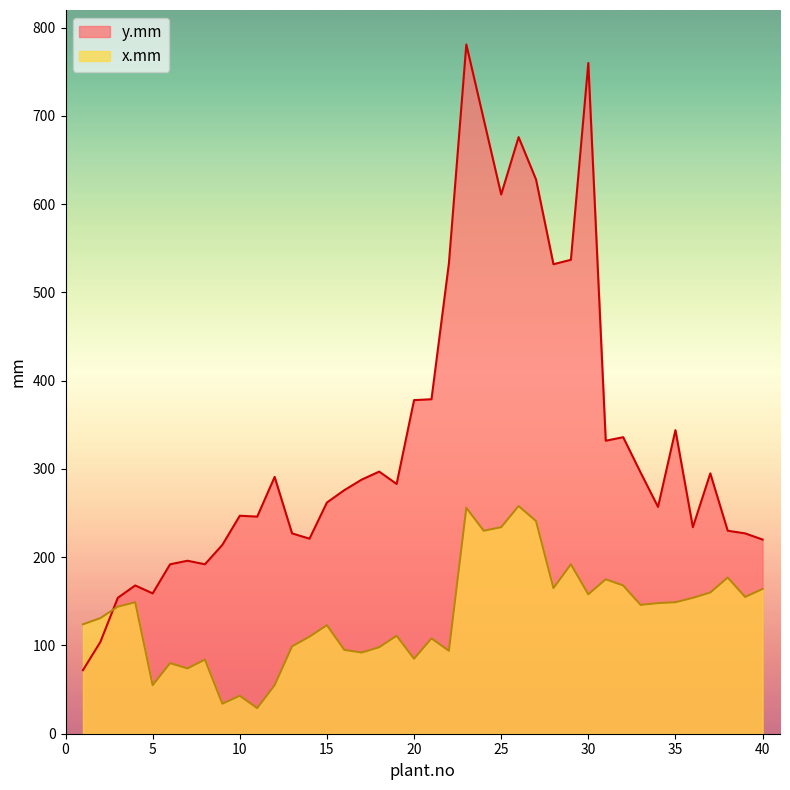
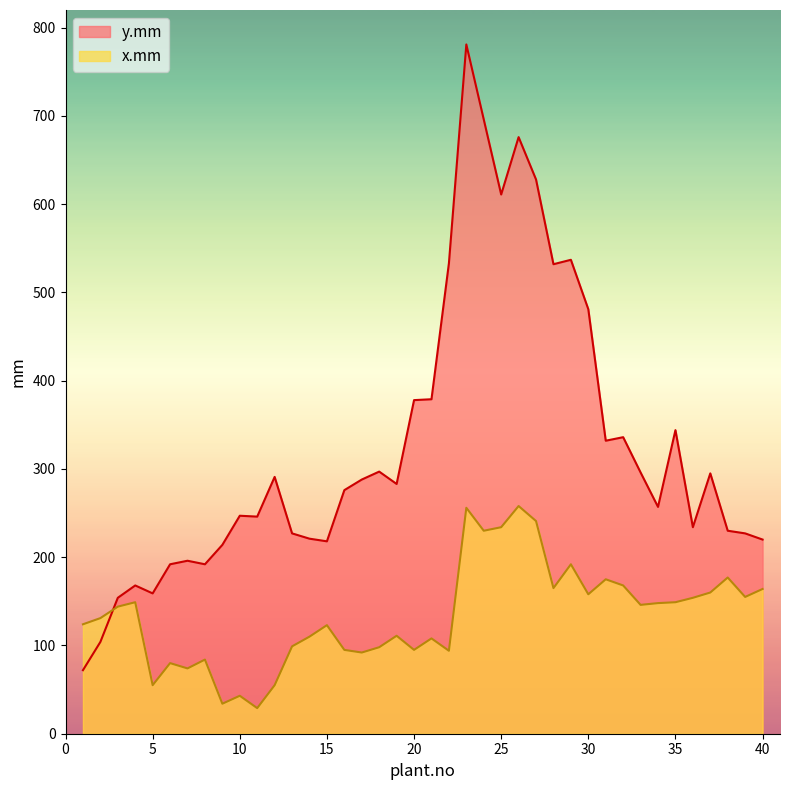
  {
    "y.mm": {
      "5": 160,
      "10": 250,
-     "15": 260,
+     "15": 220,
      "20": 380,
      "25": 610,
-     "30": 760,
+     "30": 480,
      "35": 340,
      "40": 220
    },
    "x.mm": {
      "5": 60,
      "10": 40,
      "15": 120,
-     "20": 90,
+     "20": 100,
      "25": 230,
      "30": 160,
      "35": 150,
      "40": 160
    }
  }
